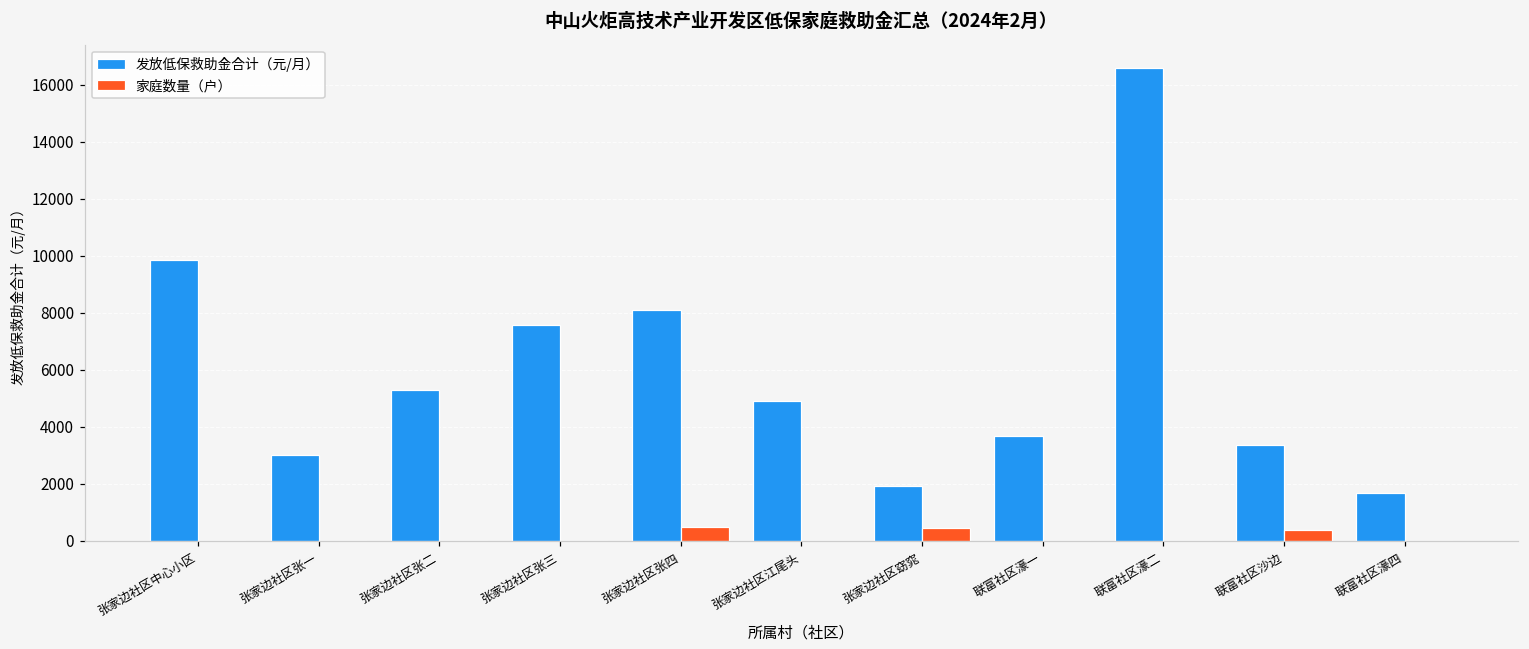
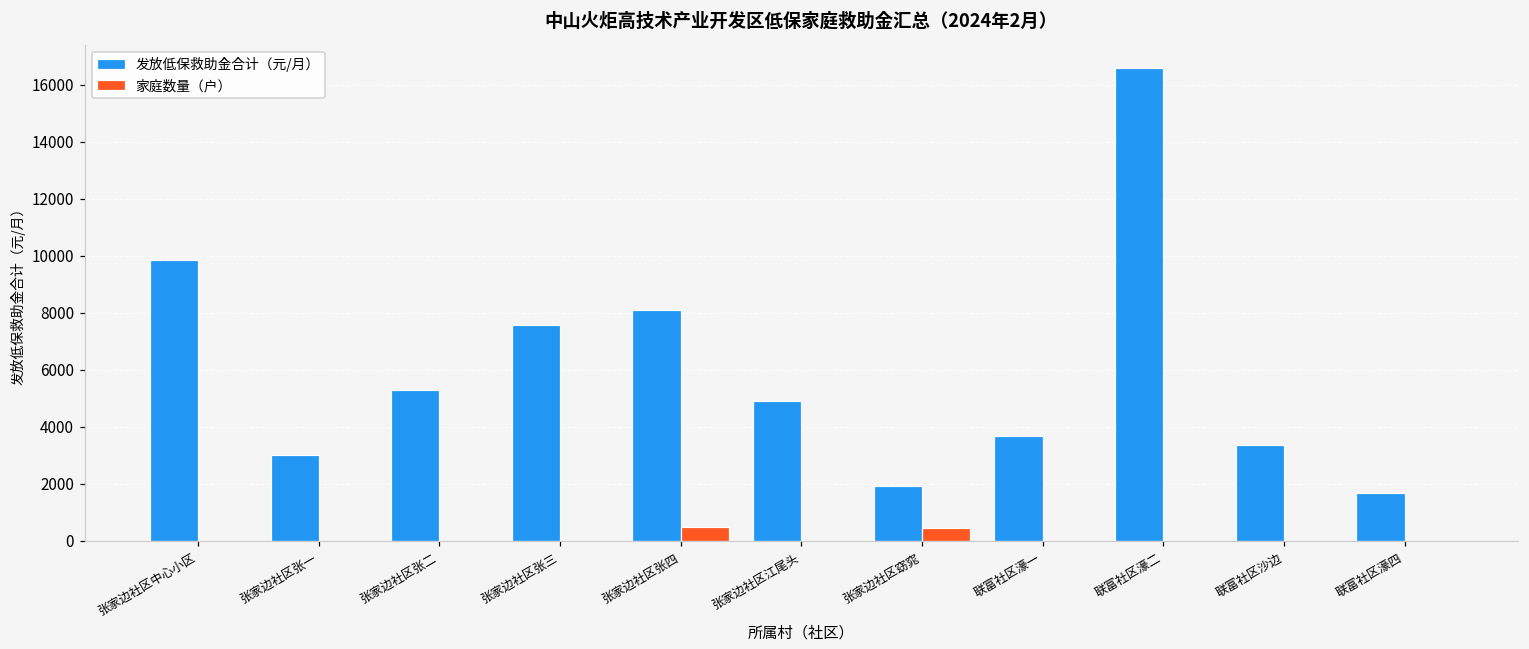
  {
    "发放低保救助金合计（元/月）": {
      "张家边社区中心小区": 9800,
      "张家边社区张一": 3000,
      "张家边社区张二": 5300,
      "张家边社区张三": 7600,
      "张家边社区张四": 8100,
      "张家边社区江尾头": 4900,
      "张家边社区窈窕": 1900,
      "联富社区濠一": 3700,
      "联富社区濠二": 16600,
      "联富社区沙边": 3400,
      "联富社区濠四": 1700
    },
    "家庭数量（户）": {
      "张家边社区张四": 500,
      "张家边社区窈窕": 400,
-     "联富社区沙边": 400
+     "联富社区沙边": 0
    }
  }
